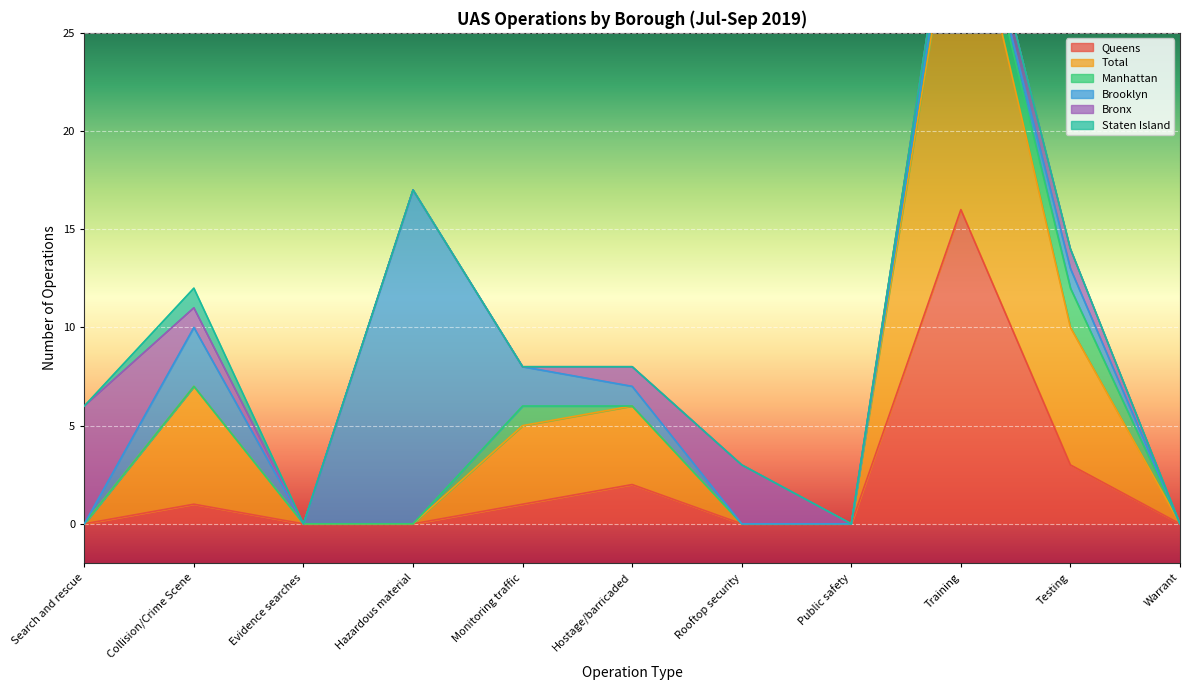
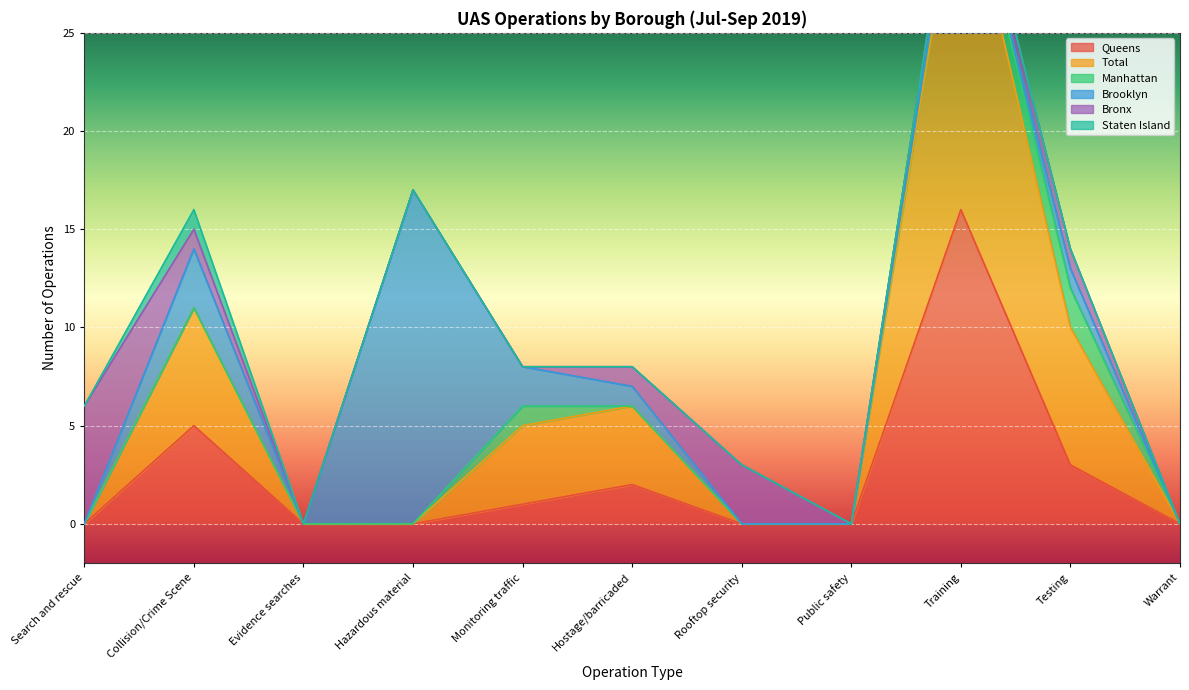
  {
    "Queens": {
-     "Collision/Crime Scene": 1,
+     "Collision/Crime Scene": 5,
      "Monitoring traffic": 1,
      "Hostage/barricaded": 2,
      "Training": 16,
      "Testing": 3
    },
    "Total": {
      "Monitoring traffic": 4,
      "Testing": 7
    },
    "Brooklyn": {
      "Collision/Crime Scene": 3,
      "Hostage/barricaded": 1,
      "Testing": 1
    },
    "Bronx": {
      "Collision/Crime Scene": 1
    }
  }
